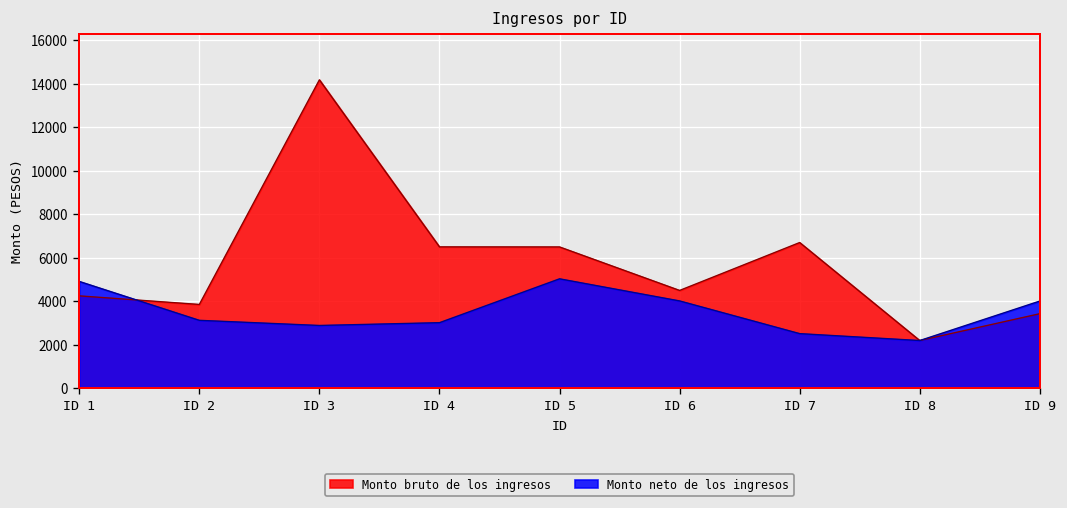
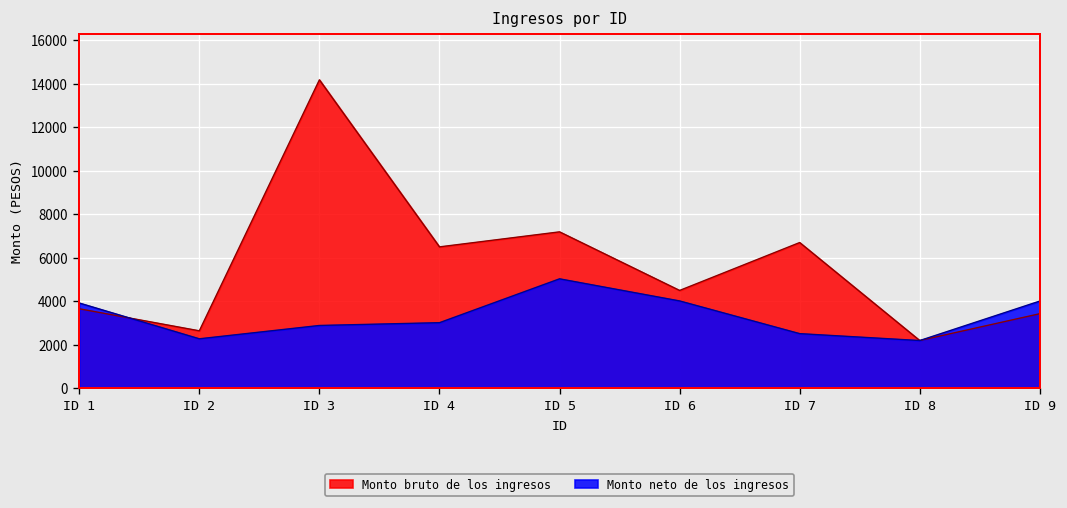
  {
    "Monto bruto de los ingresos": {
-     "ID 1": 4200,
-     "ID 2": 3900,
+     "ID 1": 3700,
+     "ID 2": 2600,
      "ID 3": 14200,
      "ID 4": 6500,
-     "ID 5": 6500,
+     "ID 5": 7200,
      "ID 6": 4500,
      "ID 7": 6700,
      "ID 9": 3400
    },
    "Monto neto de los ingresos": {
-     "ID 1": 4900,
-     "ID 2": 3100,
+     "ID 1": 3900,
+     "ID 2": 2300,
      "ID 3": 2900,
      "ID 4": 3000,
      "ID 5": 5000,
      "ID 6": 4000,
      "ID 7": 2500,
      "ID 9": 4000
    }
  }
